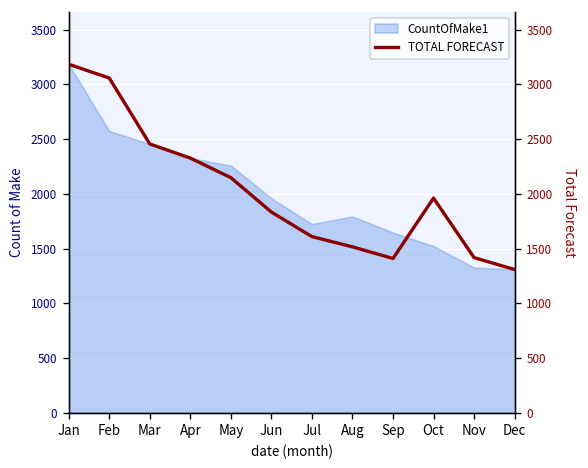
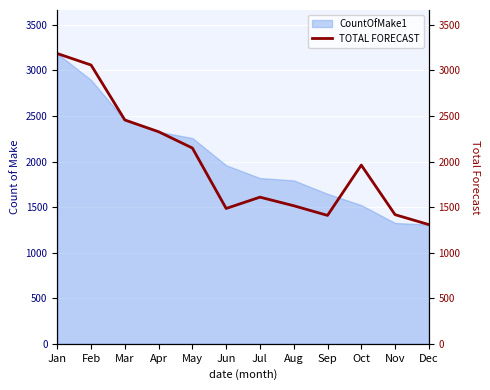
  {
    "CountOfMake1": {
      "Jan": 3200,
-     "Feb": 2600,
+     "Feb": 2900,
      "Mar": 2500,
      "Apr": 2300,
      "May": 2300,
      "Jun": 2000,
-     "Jul": 1700,
+     "Jul": 1800,
      "Aug": 1800,
      "Sep": 1600,
      "Oct": 1500,
      "Nov": 1300,
      "Dec": 1300
    },
    "TOTAL FORECAST": {
      "Jan": 3200,
      "Feb": 3100,
      "Mar": 2500,
      "Apr": 2300,
      "May": 2100,
-     "Jun": 1800,
+     "Jun": 1500,
      "Jul": 1600,
      "Aug": 1500,
      "Sep": 1400,
      "Oct": 2000,
      "Nov": 1400,
      "Dec": 1300
    }
  }
